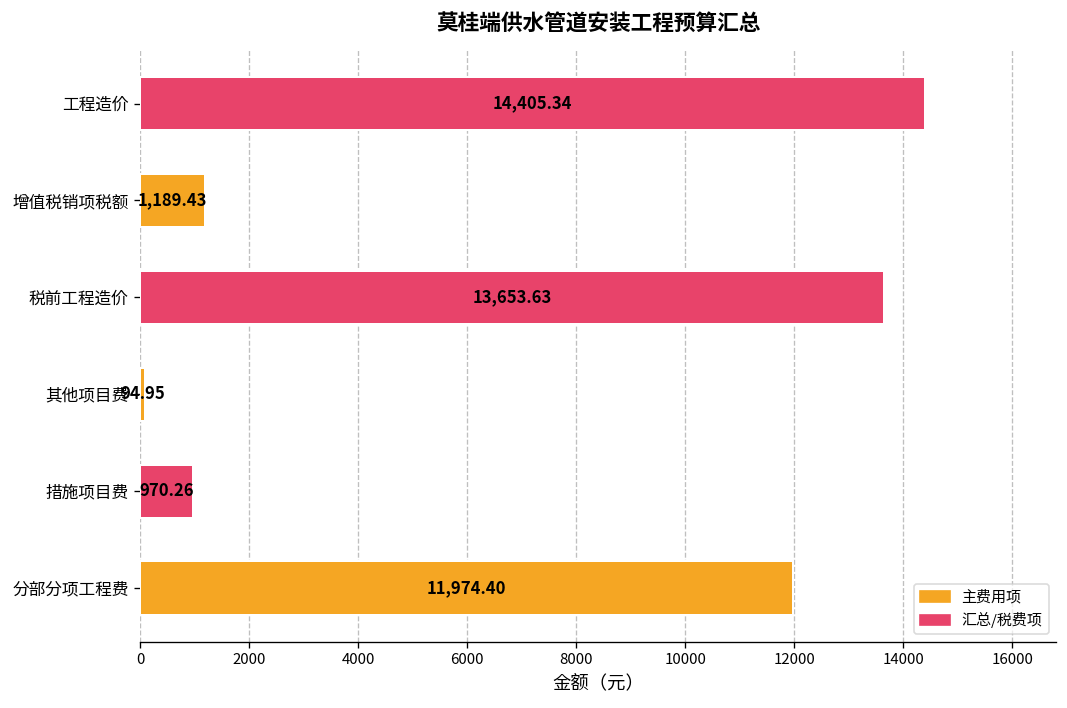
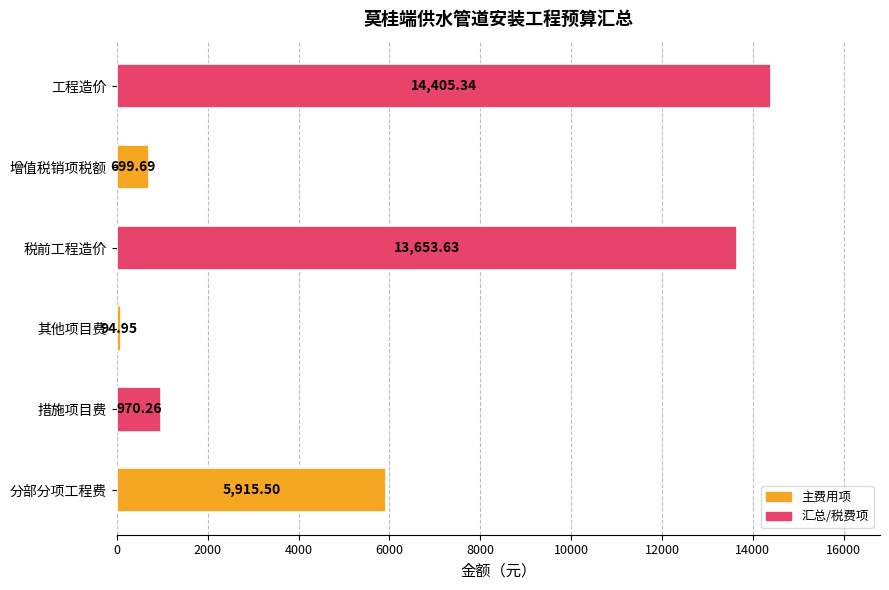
  {
    "工程造价": "14,405.34",
-   "增值税销项税额": "1,189.43",
+   "增值税销项税额": "699.69",
    "税前工程造价": "13,653.63",
    "其他项目费": "94.95",
    "措施项目费": "970.26",
-   "分部分项工程费": "11,974.40"
+   "分部分项工程费": "5,915.50"
  }
